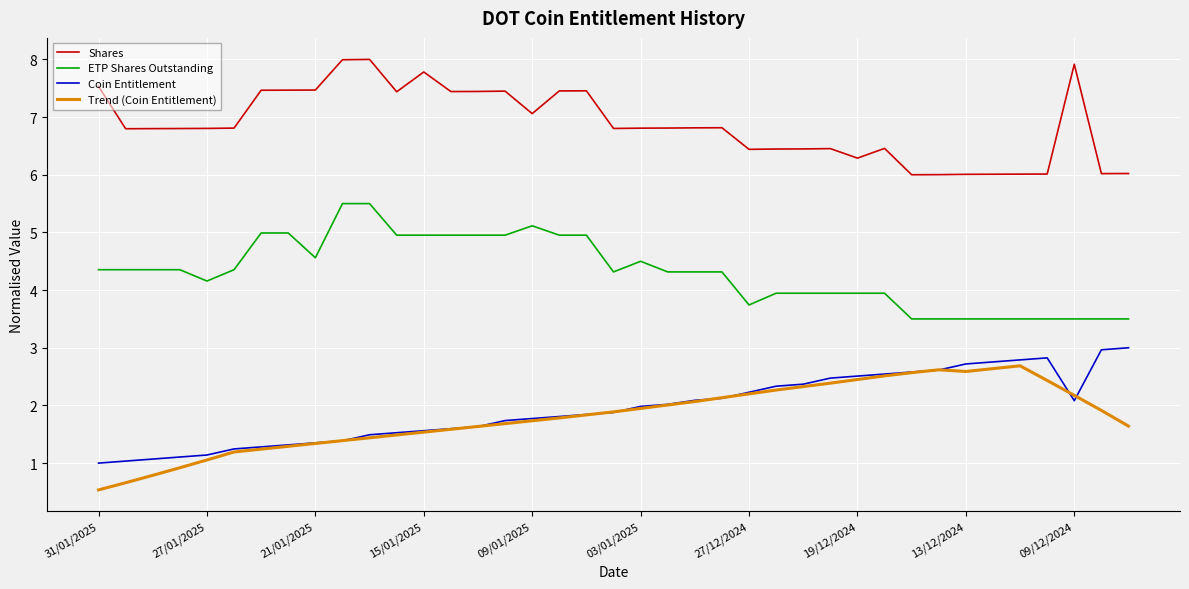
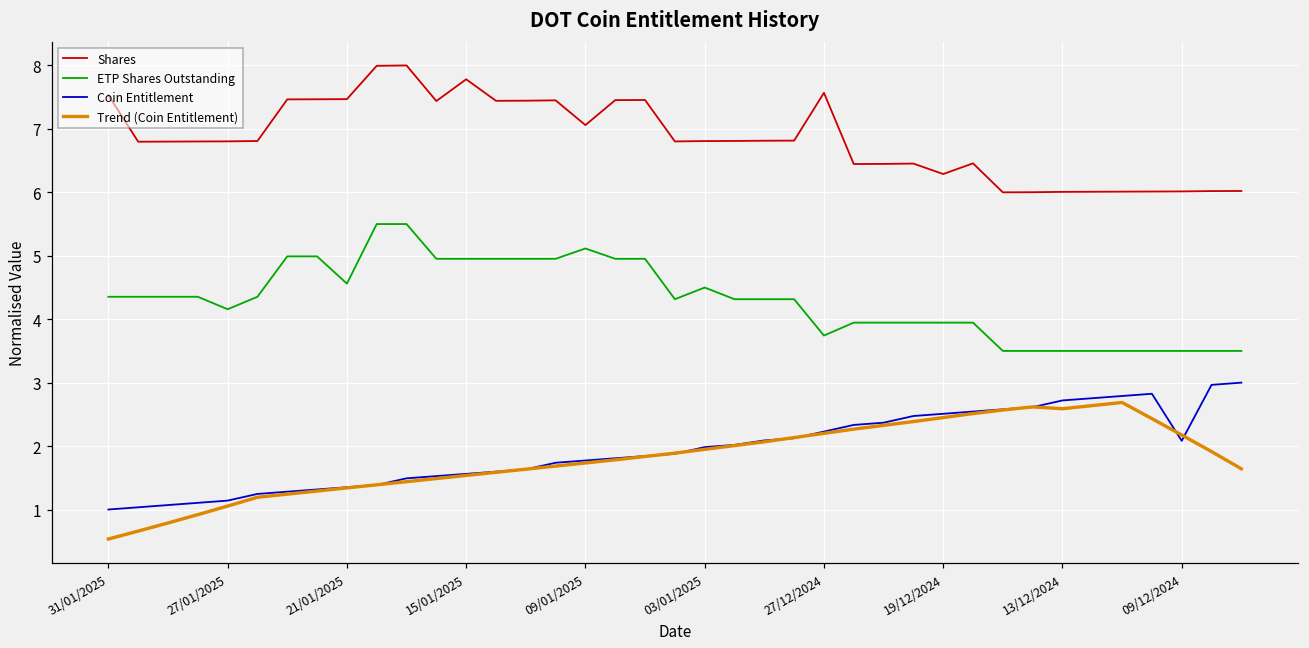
  {
    "Shares": {
      "27/01/2025": 6.8,
      "21/01/2025": 7.5,
      "15/01/2025": 7.8,
      "09/01/2025": 7.1,
      "03/01/2025": 6.8,
-     "27/12/2024": 6.4,
+     "27/12/2024": 7.6,
      "19/12/2024": 6.3,
      "13/12/2024": 6.0,
-     "09/12/2024": 7.9
+     "09/12/2024": 6.0
    },
    "ETP Shares Outstanding": {
      "31/01/2025": 4.4,
      "27/01/2025": 4.2,
      "21/01/2025": 4.6,
      "15/01/2025": 5.0,
      "09/01/2025": 5.1,
      "03/01/2025": 4.5,
      "27/12/2024": 3.7,
      "19/12/2024": 3.9,
      "13/12/2024": 3.5,
      "09/12/2024": 3.5
    },
    "Coin Entitlement": {
      "31/01/2025": 1.0,
      "27/01/2025": 1.1,
      "19/12/2024": 2.5,
      "13/12/2024": 2.7,
      "09/12/2024": 2.1
    },
    "Trend (Coin Entitlement)": {
      "31/01/2025": 0.5,
      "27/01/2025": 1.1,
      "19/12/2024": 2.4,
      "13/12/2024": 2.6,
      "09/12/2024": 2.2
    }
  }
